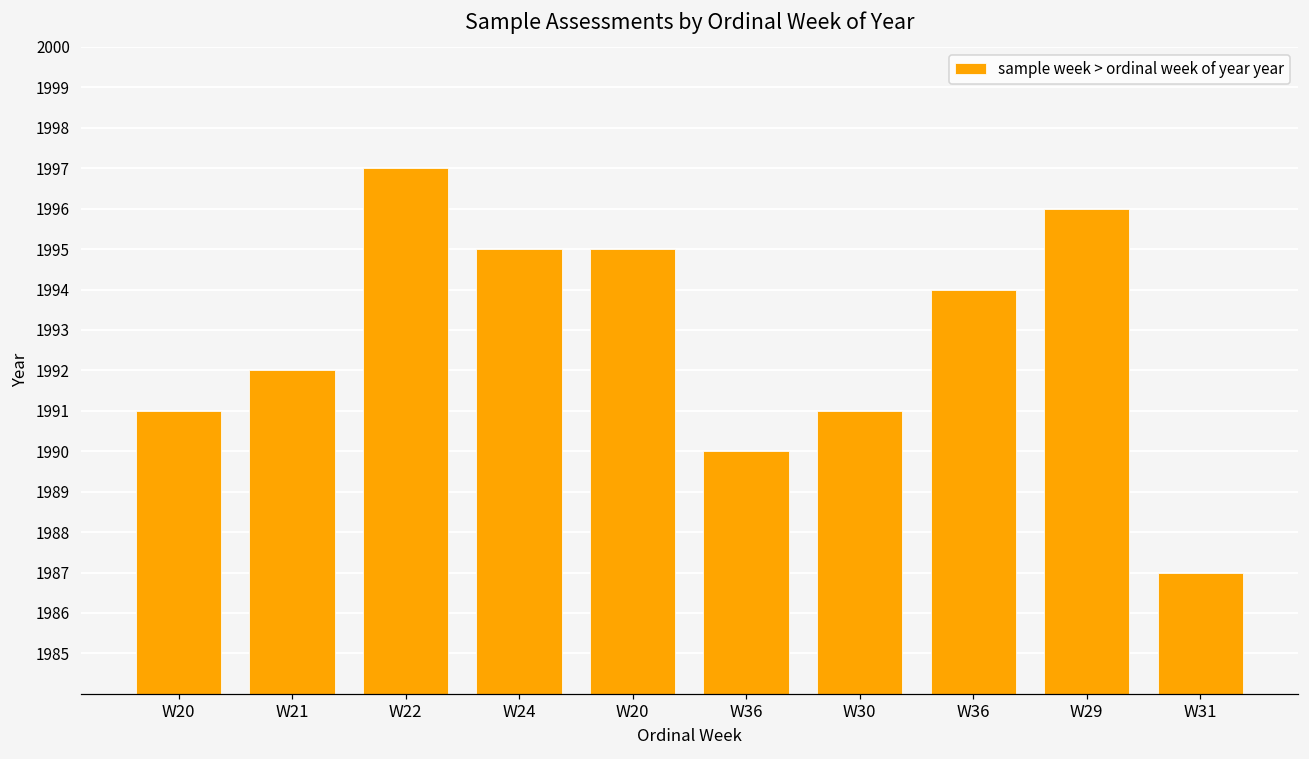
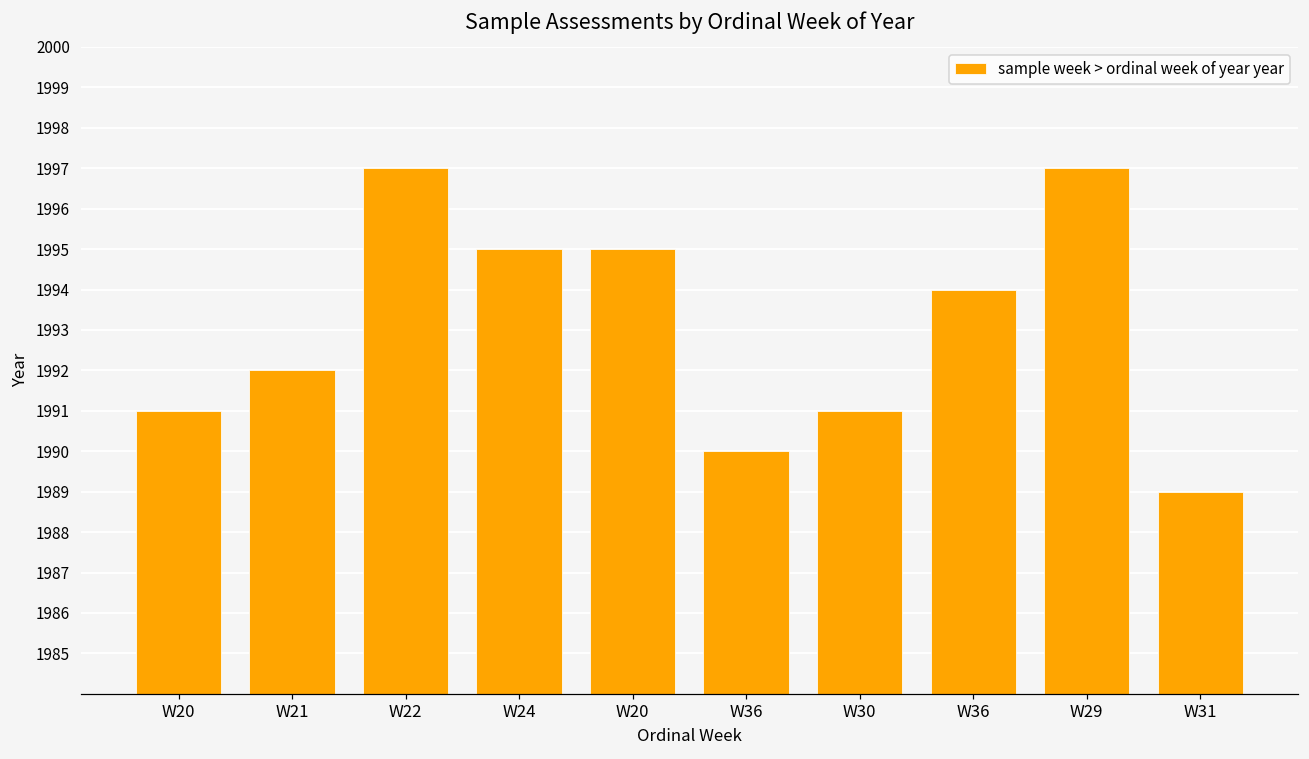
  {
    "W21": 1992,
    "W22": 1997,
    "W24": 1995,
    "W30": 1991,
-   "W29": 1996,
-   "W31": 1987
+   "W29": 1997,
+   "W31": 1989
  }
